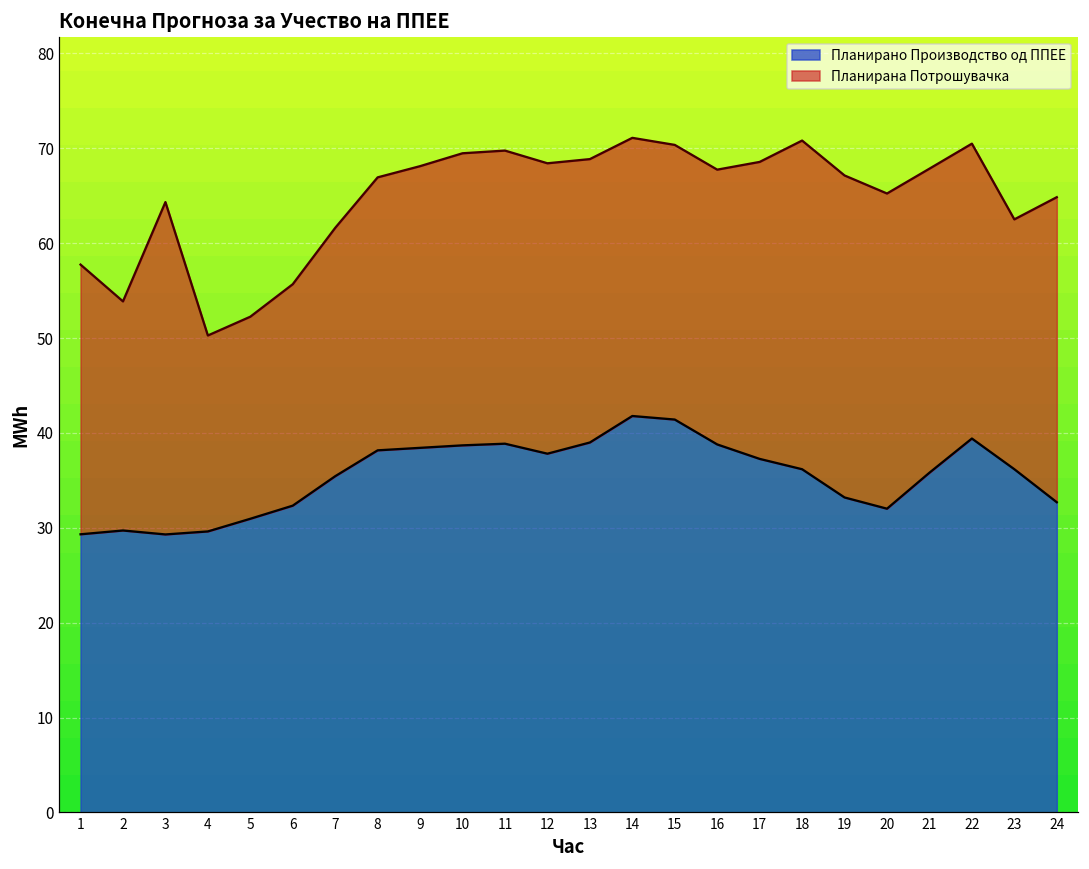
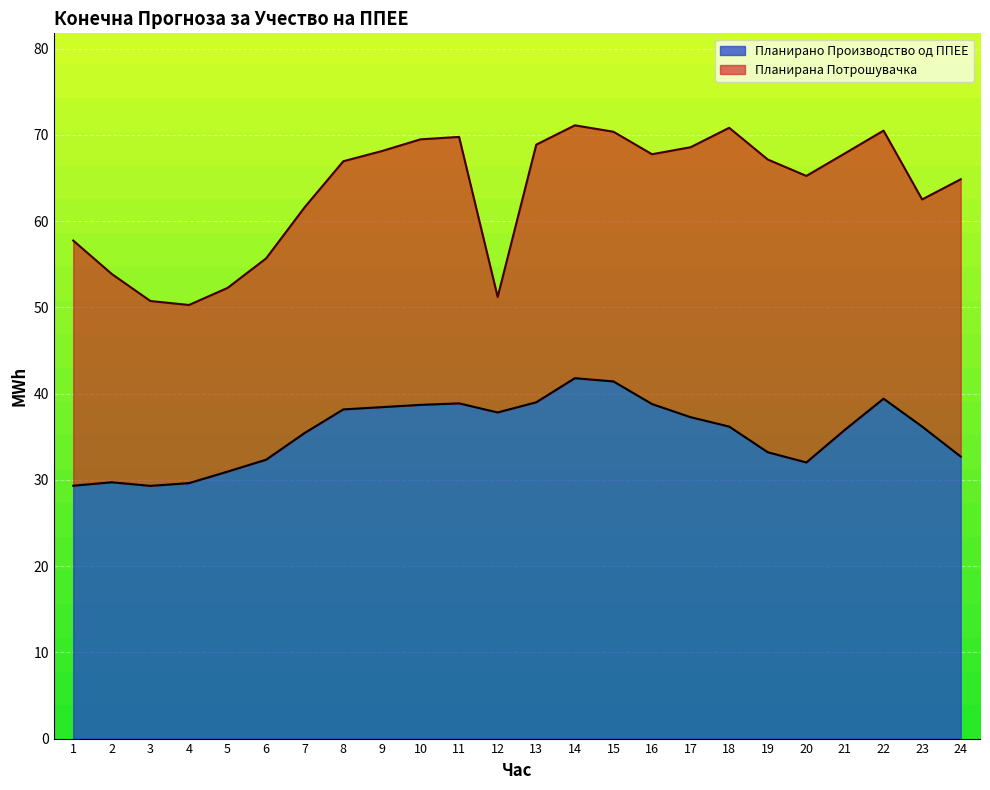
  {
    "Планирано Производство од ППЕЕ": {
      "1": 29,
      "2": 30,
      "3": 29,
      "4": 30,
      "5": 31,
      "6": 32,
      "7": 35,
      "8": 38,
      "9": 38,
      "10": 39,
      "11": 39,
      "12": 38,
      "13": 39,
      "14": 42,
      "15": 41,
      "16": 39,
      "17": 37,
      "18": 36,
      "19": 33,
      "20": 32,
      "21": 36,
      "22": 39,
      "23": 36,
      "24": 33
    },
    "Планирана Потрошувачка": {
      "1": 28,
      "2": 24,
-     "3": 35,
+     "3": 21,
      "4": 21,
      "5": 21,
      "6": 23,
      "7": 26,
      "8": 29,
      "9": 30,
      "10": 31,
      "11": 31,
-     "12": 31,
+     "12": 13,
      "13": 30,
      "14": 29,
      "15": 29,
      "16": 29,
      "17": 31,
      "18": 35,
      "19": 34,
      "20": 33,
      "21": 32,
      "22": 31,
      "23": 26,
      "24": 32
    }
  }
